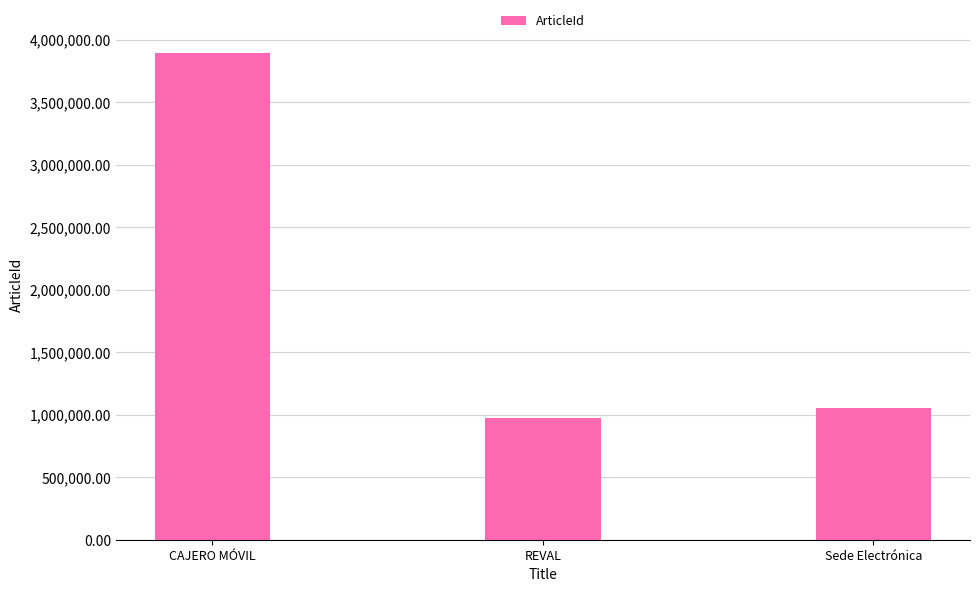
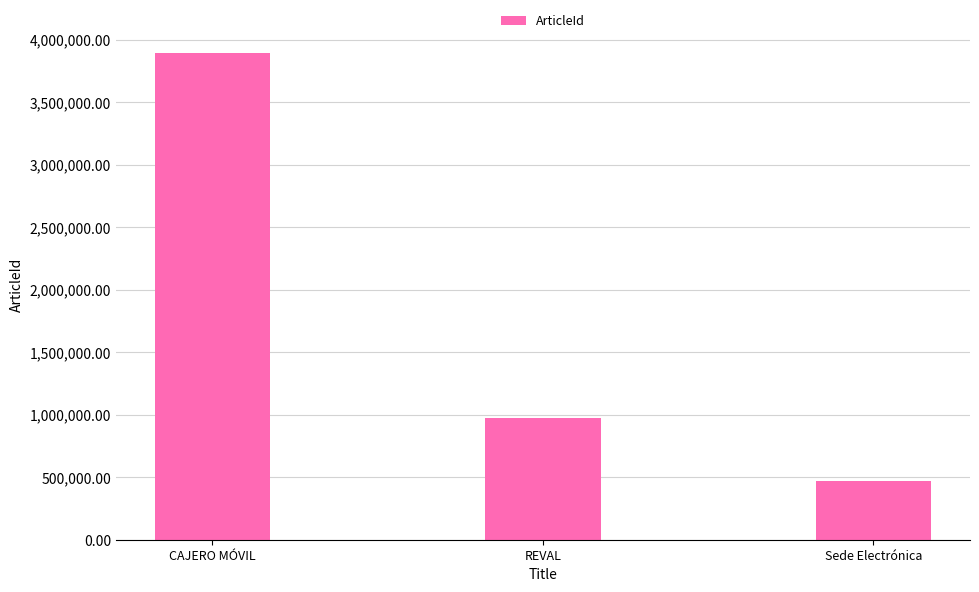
  {
    "CAJERO MÓVIL": "3,890,000",
    "REVAL": "970,000",
-   "Sede Electrónica": "1,050,000"
+   "Sede Electrónica": "470,000"
  }
